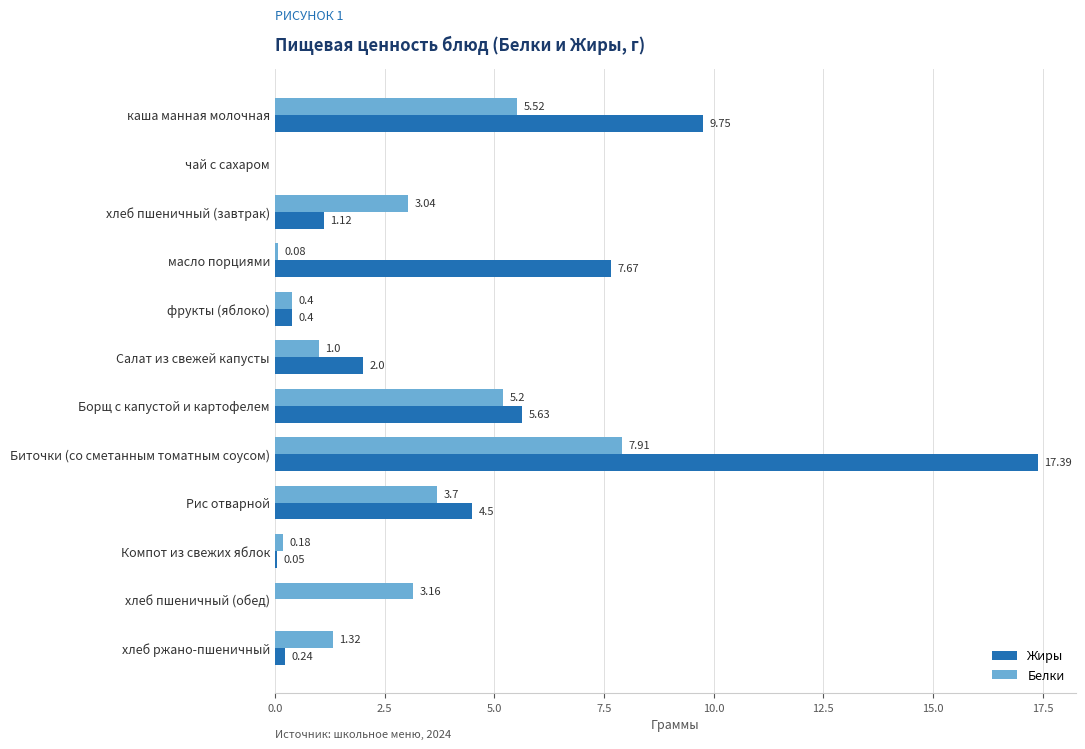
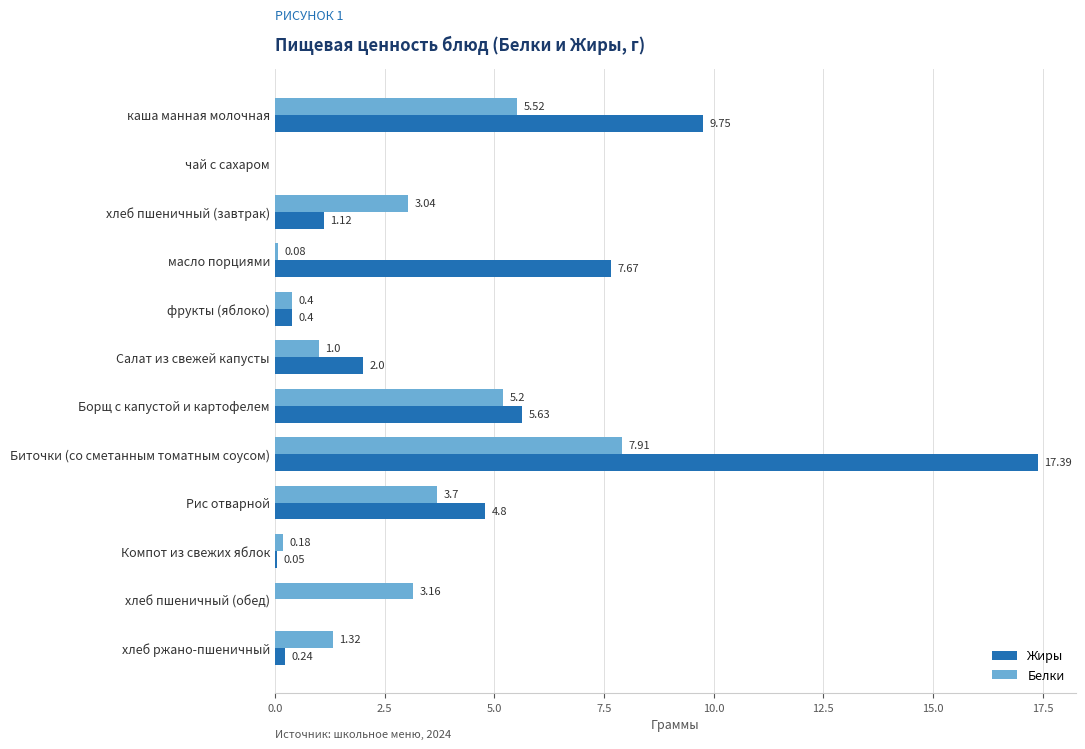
  {
    "Жиры": {
      "каша манная молочная": 9.75,
      "хлеб пшеничный (завтрак)": 1.12,
      "масло порциями": 7.67,
      "фрукты (яблоко)": 0.4,
      "Салат из свежей капусты": 2.0,
      "Борщ с капустой и картофелем": 5.63,
      "Биточки (со сметанным томатным соусом)": 17.39,
-     "Рис отварной": 4.5,
+     "Рис отварной": 4.8,
      "Компот из свежих яблок": 0.05,
      "хлеб ржано-пшеничный": 0.24
    },
    "Белки": {
      "каша манная молочная": 5.52,
      "хлеб пшеничный (завтрак)": 3.04,
      "масло порциями": 0.08,
      "фрукты (яблоко)": 0.4,
      "Салат из свежей капусты": 1.0,
      "Борщ с капустой и картофелем": 5.2,
      "Биточки (со сметанным томатным соусом)": 7.91,
      "Рис отварной": 3.7,
      "Компот из свежих яблок": 0.18,
      "хлеб пшеничный (обед)": 3.16,
      "хлеб ржано-пшеничный": 1.32
    }
  }
